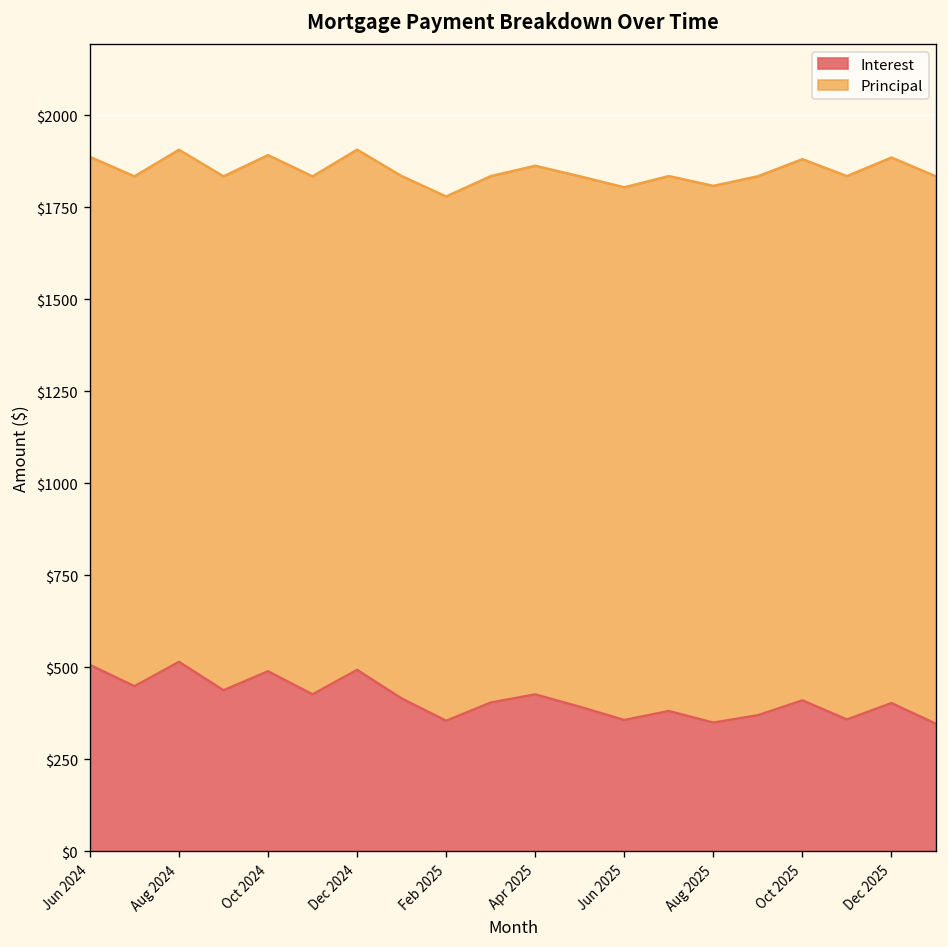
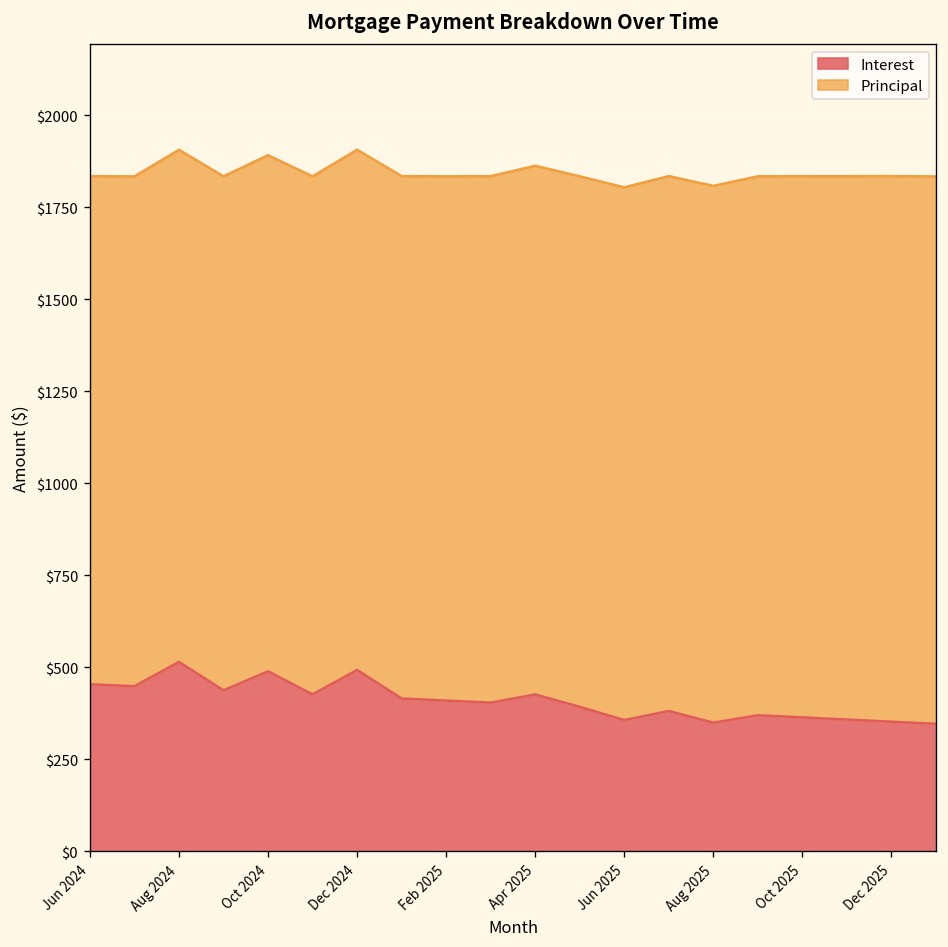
  {
    "Interest": {
-     "Jun 2024": "$510",
+     "Jun 2024": "$450",
      "Aug 2024": "$510",
      "Oct 2024": "$490",
      "Dec 2024": "$490",
-     "Feb 2025": "$350",
+     "Feb 2025": "$410",
      "Apr 2025": "$430",
      "Jun 2025": "$360",
      "Aug 2025": "$350",
-     "Oct 2025": "$410",
-     "Dec 2025": "$400"
+     "Oct 2025": "$360",
+     "Dec 2025": "$350"
    },
    "Principal": {
      "Jun 2024": "$1380",
      "Aug 2024": "$1390",
      "Oct 2024": "$1400",
      "Dec 2024": "$1410",
      "Feb 2025": "$1420",
      "Apr 2025": "$1440",
      "Jun 2025": "$1450",
      "Aug 2025": "$1460",
      "Oct 2025": "$1470",
      "Dec 2025": "$1480"
    }
  }
